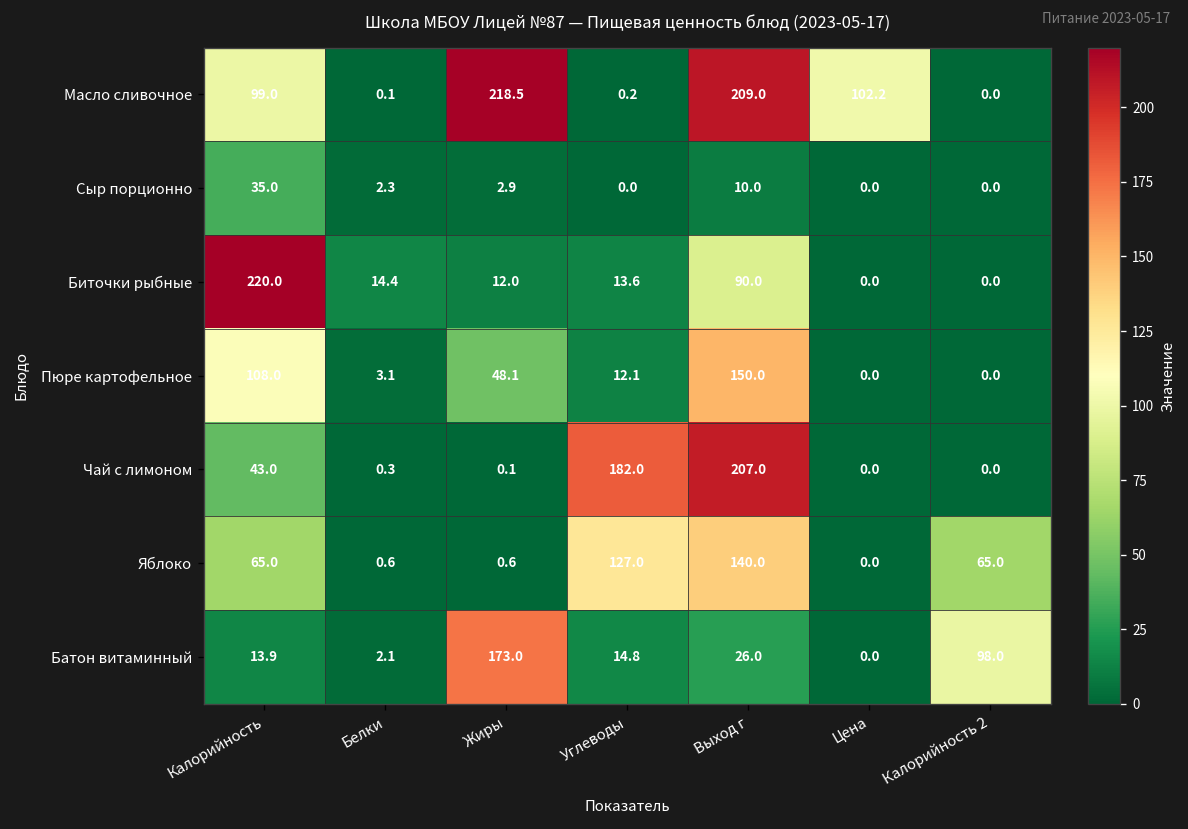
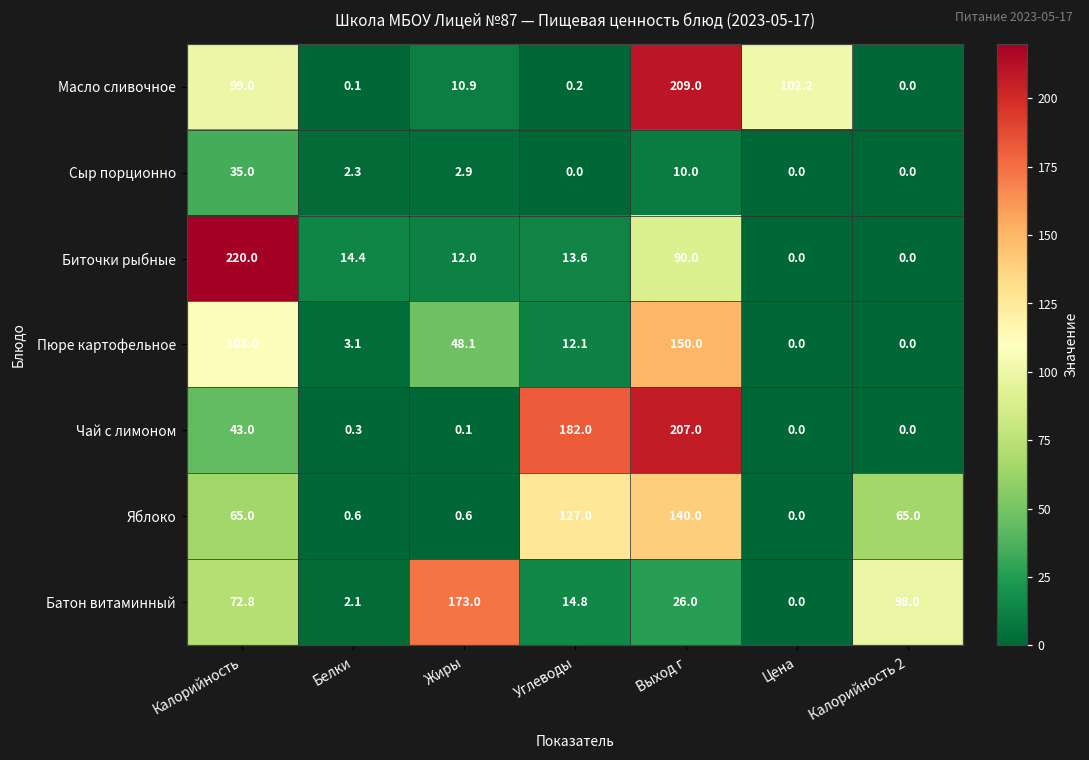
  {
    "Масло сливочное": {
      "Калорийность": 99.0,
      "Белки": 0.1,
-     "Жиры": 218.5,
+     "Жиры": 10.9,
      "Углеводы": 0.2,
      "Выход г": 209.0,
      "Цена": 102.2,
      "Калорийность 2": 0.0
    },
    "Сыр порционно": {
      "Калорийность": 35.0,
      "Белки": 2.3,
      "Жиры": 2.9,
      "Углеводы": 0.0,
      "Выход г": 10.0,
      "Цена": 0.0,
      "Калорийность 2": 0.0
    },
    "Биточки рыбные": {
      "Калорийность": 220.0,
      "Белки": 14.4,
      "Жиры": 12.0,
      "Углеводы": 13.6,
      "Выход г": 90.0,
      "Цена": 0.0,
      "Калорийность 2": 0.0
    },
    "Пюре картофельное": {
      "Калорийность": 108.0,
      "Белки": 3.1,
      "Жиры": 48.1,
      "Углеводы": 12.1,
      "Выход г": 150.0,
      "Цена": 0.0,
      "Калорийность 2": 0.0
    },
    "Чай с лимоном": {
      "Калорийность": 43.0,
      "Белки": 0.3,
      "Жиры": 0.1,
      "Углеводы": 182.0,
      "Выход г": 207.0,
      "Цена": 0.0,
      "Калорийность 2": 0.0
    },
    "Яблоко": {
      "Калорийность": 65.0,
      "Белки": 0.6,
      "Жиры": 0.6,
      "Углеводы": 127.0,
      "Выход г": 140.0,
      "Цена": 0.0,
      "Калорийность 2": 65.0
    },
    "Батон витаминный": {
-     "Калорийность": 13.9,
+     "Калорийность": 72.8,
      "Белки": 2.1,
      "Жиры": 173.0,
      "Углеводы": 14.8,
      "Выход г": 26.0,
      "Цена": 0.0,
      "Калорийность 2": 98.0
    }
  }
